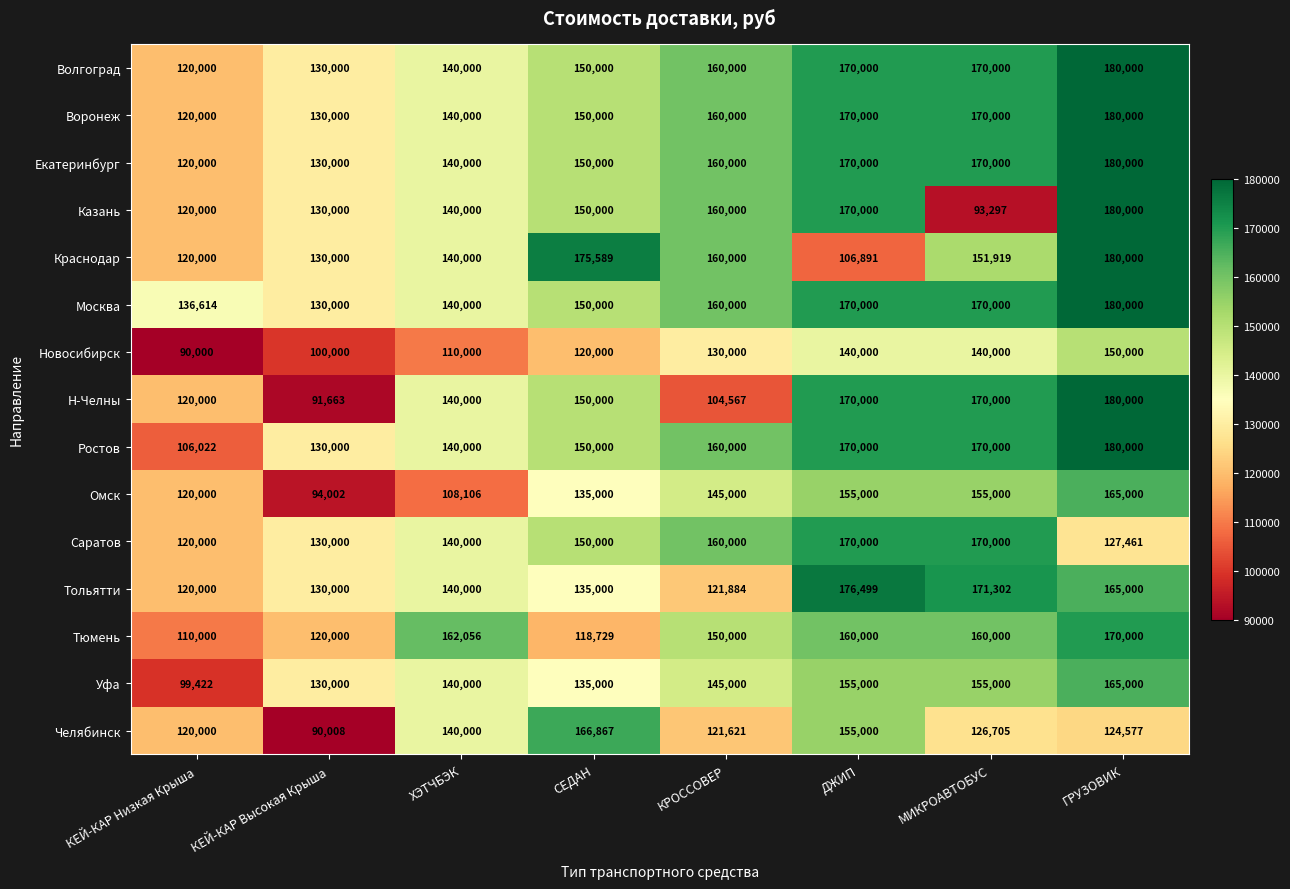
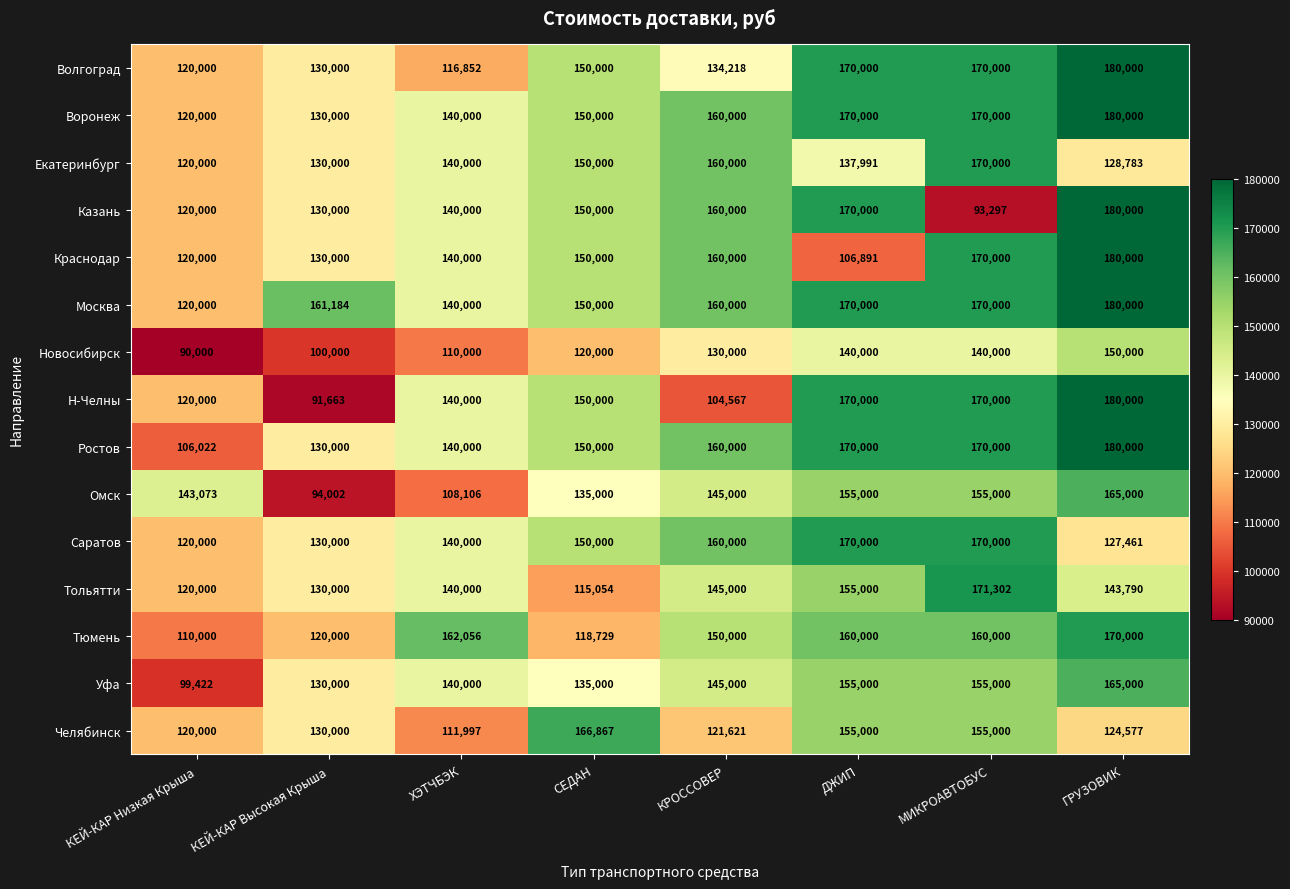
  {
    "Волгоград": {
      "КЕЙ-КАР Низкая Крыша": "120,000",
      "КЕЙ-КАР Высокая Крыша": "130,000",
-     "ХЭТЧБЭК": "140,000",
+     "ХЭТЧБЭК": "116,852",
      "СЕДАН": "150,000",
-     "КРОССОВЕР": "160,000",
+     "КРОССОВЕР": "134,218",
      "ДЖИП": "170,000",
      "МИКРОАВТОБУС": "170,000",
      "ГРУЗОВИК": "180,000"
    },
    "Воронеж": {
      "КЕЙ-КАР Низкая Крыша": "120,000",
      "КЕЙ-КАР Высокая Крыша": "130,000",
      "ХЭТЧБЭК": "140,000",
      "СЕДАН": "150,000",
      "КРОССОВЕР": "160,000",
      "ДЖИП": "170,000",
      "МИКРОАВТОБУС": "170,000",
      "ГРУЗОВИК": "180,000"
    },
    "Екатеринбург": {
      "КЕЙ-КАР Низкая Крыша": "120,000",
      "КЕЙ-КАР Высокая Крыша": "130,000",
      "ХЭТЧБЭК": "140,000",
      "СЕДАН": "150,000",
      "КРОССОВЕР": "160,000",
-     "ДЖИП": "170,000",
+     "ДЖИП": "137,991",
      "МИКРОАВТОБУС": "170,000",
-     "ГРУЗОВИК": "180,000"
+     "ГРУЗОВИК": "128,783"
    },
    "Казань": {
      "КЕЙ-КАР Низкая Крыша": "120,000",
      "КЕЙ-КАР Высокая Крыша": "130,000",
      "ХЭТЧБЭК": "140,000",
      "СЕДАН": "150,000",
      "КРОССОВЕР": "160,000",
      "ДЖИП": "170,000",
      "МИКРОАВТОБУС": "93,297",
      "ГРУЗОВИК": "180,000"
    },
    "Краснодар": {
      "КЕЙ-КАР Низкая Крыша": "120,000",
      "КЕЙ-КАР Высокая Крыша": "130,000",
      "ХЭТЧБЭК": "140,000",
-     "СЕДАН": "175,589",
+     "СЕДАН": "150,000",
      "КРОССОВЕР": "160,000",
      "ДЖИП": "106,891",
-     "МИКРОАВТОБУС": "151,919",
+     "МИКРОАВТОБУС": "170,000",
      "ГРУЗОВИК": "180,000"
    },
    "Москва": {
-     "КЕЙ-КАР Низкая Крыша": "136,614",
-     "КЕЙ-КАР Высокая Крыша": "130,000",
+     "КЕЙ-КАР Низкая Крыша": "120,000",
+     "КЕЙ-КАР Высокая Крыша": "161,184",
      "ХЭТЧБЭК": "140,000",
      "СЕДАН": "150,000",
      "КРОССОВЕР": "160,000",
      "ДЖИП": "170,000",
      "МИКРОАВТОБУС": "170,000",
      "ГРУЗОВИК": "180,000"
    },
    "Новосибирск": {
      "КЕЙ-КАР Низкая Крыша": "90,000",
      "КЕЙ-КАР Высокая Крыша": "100,000",
      "ХЭТЧБЭК": "110,000",
      "СЕДАН": "120,000",
      "КРОССОВЕР": "130,000",
      "ДЖИП": "140,000",
      "МИКРОАВТОБУС": "140,000",
      "ГРУЗОВИК": "150,000"
    },
    "Н-Челны": {
      "КЕЙ-КАР Низкая Крыша": "120,000",
      "КЕЙ-КАР Высокая Крыша": "91,663",
      "ХЭТЧБЭК": "140,000",
      "СЕДАН": "150,000",
      "КРОССОВЕР": "104,567",
      "ДЖИП": "170,000",
      "МИКРОАВТОБУС": "170,000",
      "ГРУЗОВИК": "180,000"
    },
    "Ростов": {
      "КЕЙ-КАР Низкая Крыша": "106,022",
      "КЕЙ-КАР Высокая Крыша": "130,000",
      "ХЭТЧБЭК": "140,000",
      "СЕДАН": "150,000",
      "КРОССОВЕР": "160,000",
      "ДЖИП": "170,000",
      "МИКРОАВТОБУС": "170,000",
      "ГРУЗОВИК": "180,000"
    },
    "Омск": {
-     "КЕЙ-КАР Низкая Крыша": "120,000",
+     "КЕЙ-КАР Низкая Крыша": "143,073",
      "КЕЙ-КАР Высокая Крыша": "94,002",
      "ХЭТЧБЭК": "108,106",
      "СЕДАН": "135,000",
      "КРОССОВЕР": "145,000",
      "ДЖИП": "155,000",
      "МИКРОАВТОБУС": "155,000",
      "ГРУЗОВИК": "165,000"
    },
    "Саратов": {
      "КЕЙ-КАР Низкая Крыша": "120,000",
      "КЕЙ-КАР Высокая Крыша": "130,000",
      "ХЭТЧБЭК": "140,000",
      "СЕДАН": "150,000",
      "КРОССОВЕР": "160,000",
      "ДЖИП": "170,000",
      "МИКРОАВТОБУС": "170,000",
      "ГРУЗОВИК": "127,461"
    },
    "Тольятти": {
      "КЕЙ-КАР Низкая Крыша": "120,000",
      "КЕЙ-КАР Высокая Крыша": "130,000",
      "ХЭТЧБЭК": "140,000",
-     "СЕДАН": "135,000",
-     "КРОССОВЕР": "121,884",
-     "ДЖИП": "176,499",
+     "СЕДАН": "115,054",
+     "КРОССОВЕР": "145,000",
+     "ДЖИП": "155,000",
      "МИКРОАВТОБУС": "171,302",
-     "ГРУЗОВИК": "165,000"
+     "ГРУЗОВИК": "143,790"
    },
    "Тюмень": {
      "КЕЙ-КАР Низкая Крыша": "110,000",
      "КЕЙ-КАР Высокая Крыша": "120,000",
      "ХЭТЧБЭК": "162,056",
      "СЕДАН": "118,729",
      "КРОССОВЕР": "150,000",
      "ДЖИП": "160,000",
      "МИКРОАВТОБУС": "160,000",
      "ГРУЗОВИК": "170,000"
    },
    "Уфа": {
      "КЕЙ-КАР Низкая Крыша": "99,422",
      "КЕЙ-КАР Высокая Крыша": "130,000",
      "ХЭТЧБЭК": "140,000",
      "СЕДАН": "135,000",
      "КРОССОВЕР": "145,000",
      "ДЖИП": "155,000",
      "МИКРОАВТОБУС": "155,000",
      "ГРУЗОВИК": "165,000"
    },
    "Челябинск": {
      "КЕЙ-КАР Низкая Крыша": "120,000",
-     "КЕЙ-КАР Высокая Крыша": "90,008",
-     "ХЭТЧБЭК": "140,000",
+     "КЕЙ-КАР Высокая Крыша": "130,000",
+     "ХЭТЧБЭК": "111,997",
      "СЕДАН": "166,867",
      "КРОССОВЕР": "121,621",
      "ДЖИП": "155,000",
-     "МИКРОАВТОБУС": "126,705",
+     "МИКРОАВТОБУС": "155,000",
      "ГРУЗОВИК": "124,577"
    }
  }
